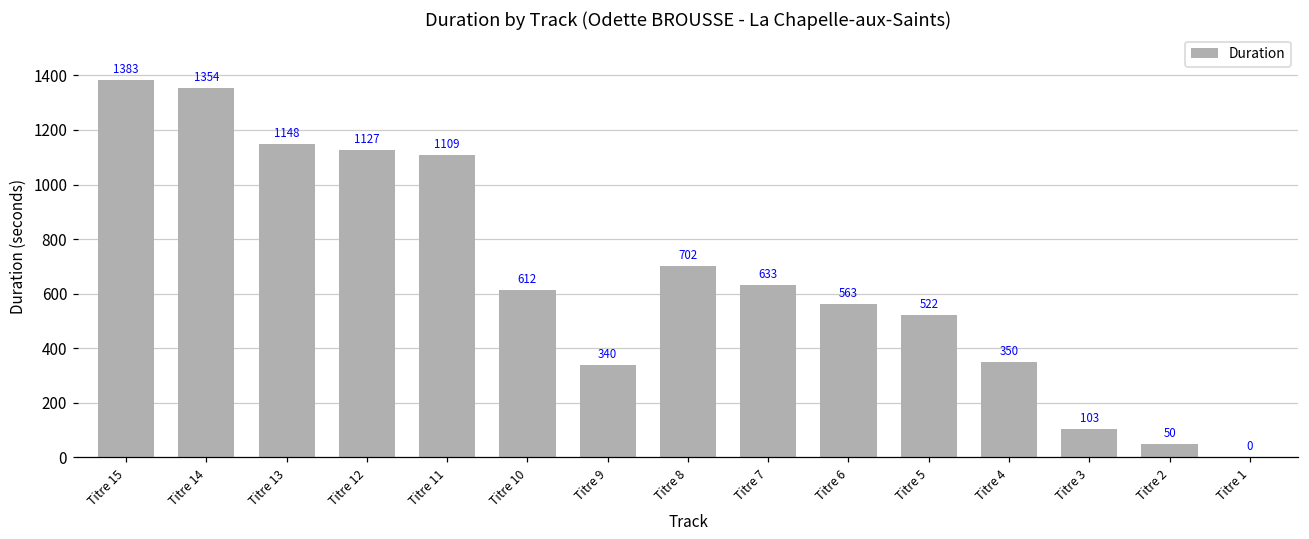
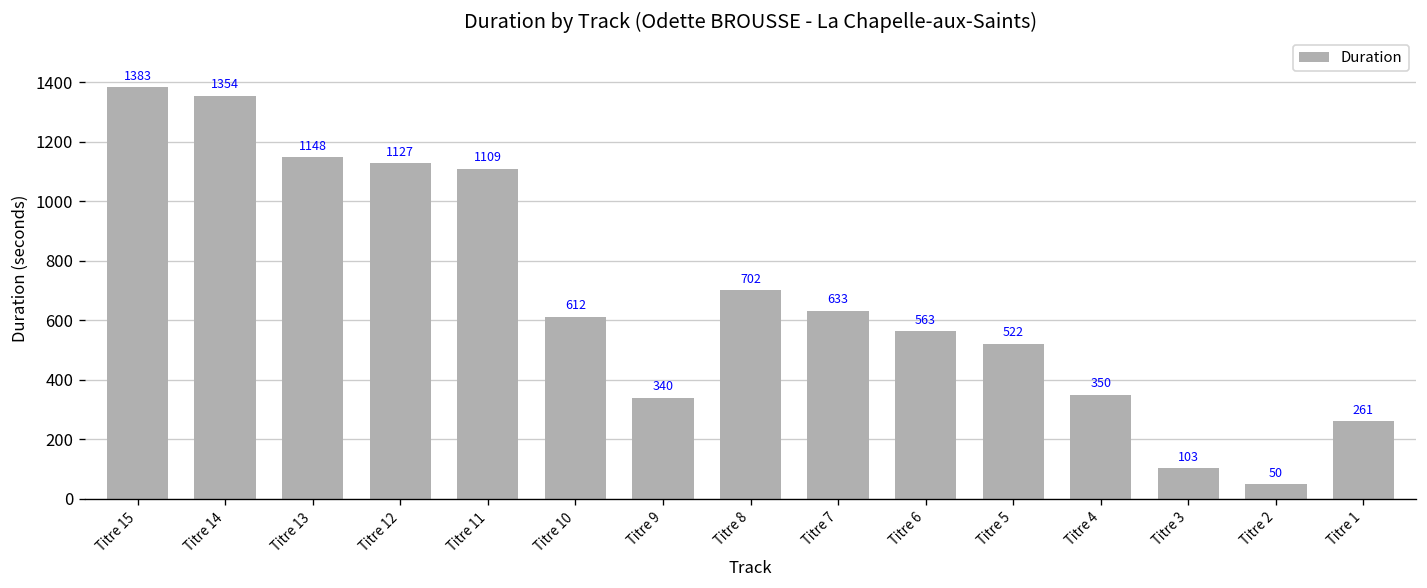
  {
    "Titre 15": 1383,
    "Titre 14": 1354,
    "Titre 13": 1148,
    "Titre 12": 1127,
    "Titre 11": 1109,
    "Titre 10": 612,
    "Titre 9": 340,
    "Titre 8": 702,
    "Titre 7": 633,
    "Titre 6": 563,
    "Titre 5": 522,
    "Titre 4": 350,
    "Titre 3": 103,
    "Titre 2": 50,
-   "Titre 1": 0
+   "Titre 1": 261
  }
